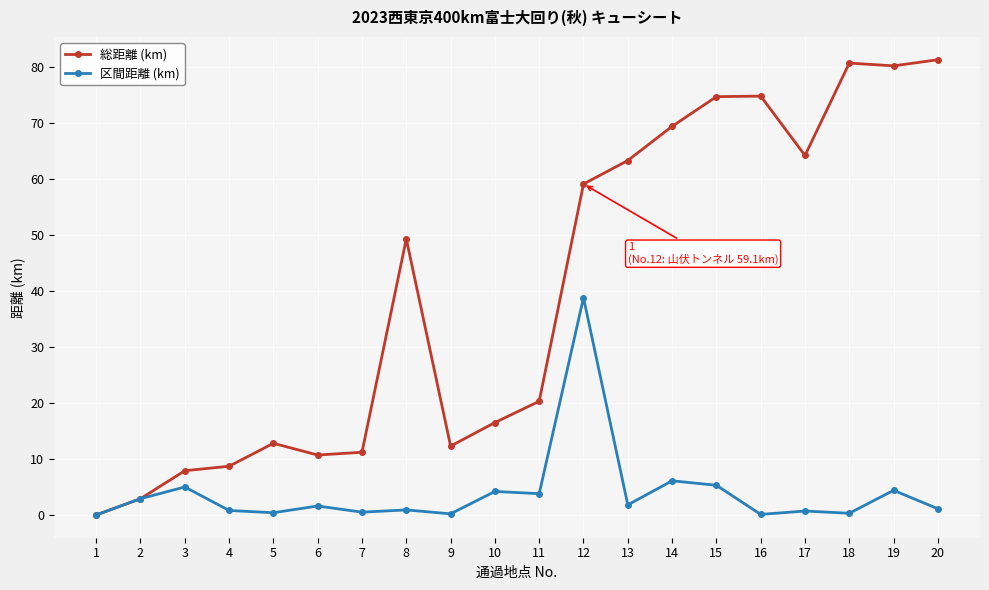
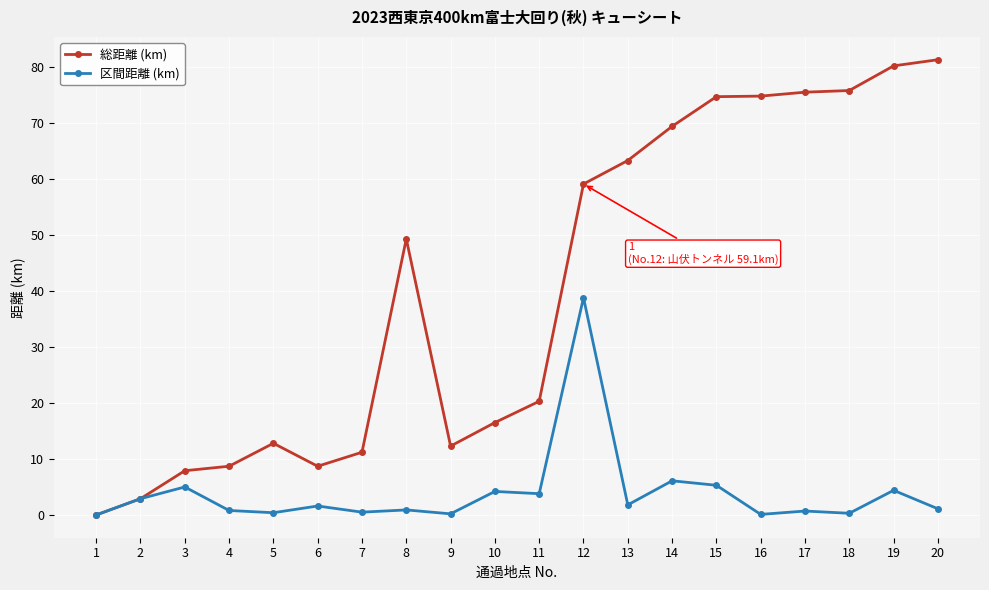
  {
    "総距離 (km)": {
      "3": 8,
      "4": 9,
      "5": 13,
-     "6": 11,
+     "6": 9,
      "7": 11,
      "8": 49,
      "9": 12,
      "10": 17,
      "11": 20,
      "13": 63,
      "14": 69,
      "15": 75,
      "16": 75,
-     "17": 64,
-     "18": 81,
+     "17": 76,
+     "18": 76,
      "19": 80,
      "20": 81
    },
    "区間距離 (km)": {
      "3": 5,
      "4": 1,
      "5": 0,
      "6": 2,
      "7": 1,
      "8": 1,
      "9": 0,
      "10": 4,
      "11": 4,
      "12": 39,
      "13": 2,
      "14": 6,
      "15": 5,
      "16": 0,
      "17": 1,
      "18": 0,
      "19": 4,
      "20": 1
    }
  }
